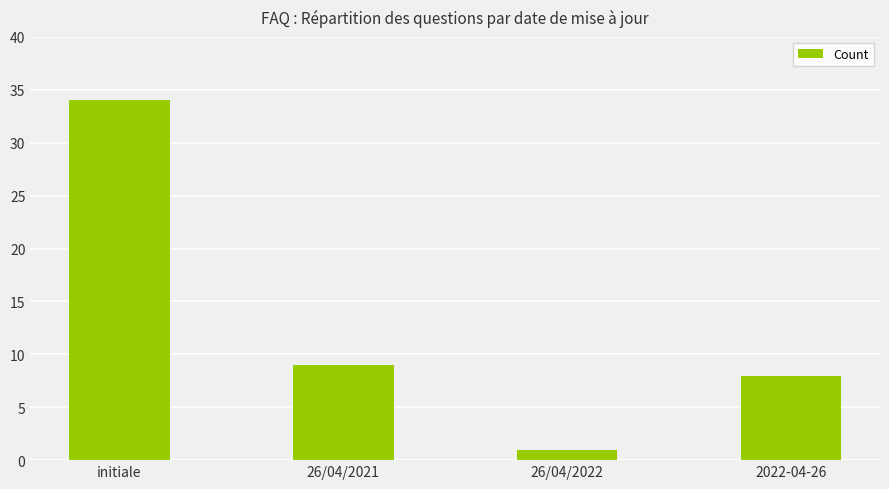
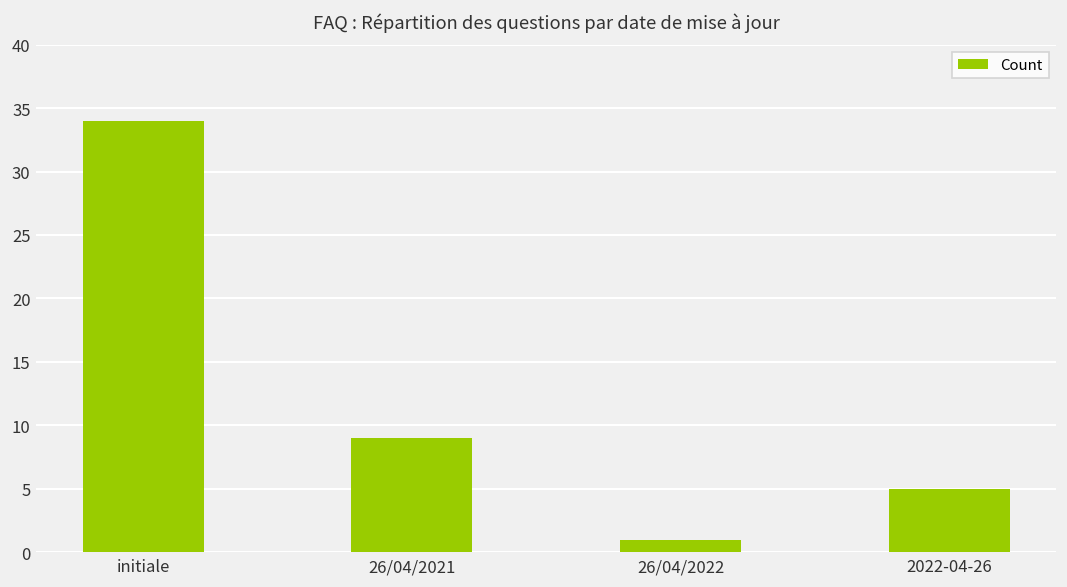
  {
    "initiale": 34,
    "26/04/2021": 9,
    "26/04/2022": 1,
-   "2022-04-26": 8
+   "2022-04-26": 5
  }
